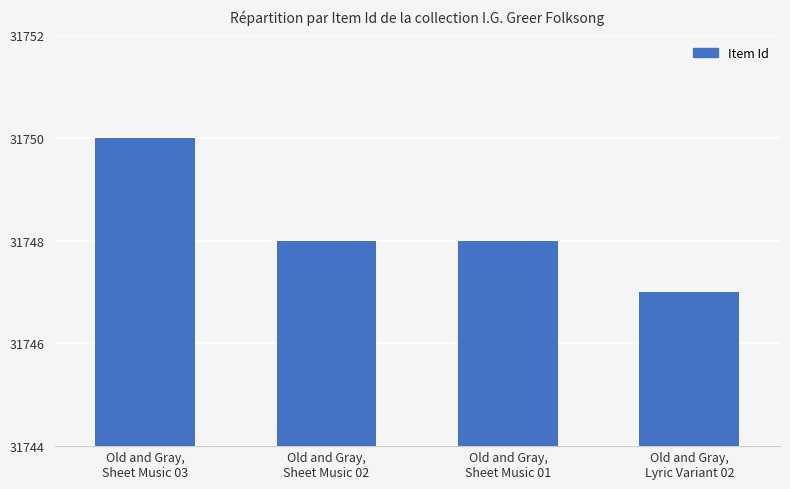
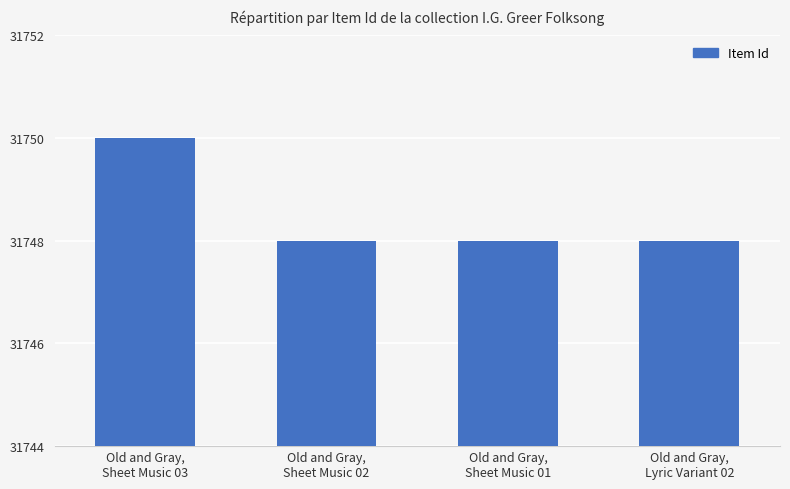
  {
    "Old and Gray, Sheet Music 03": 31750,
    "Old and Gray, Sheet Music 02": 31748,
    "Old and Gray, Sheet Music 01": 31748,
-   "Old and Gray, Lyric Variant 02": 31747
+   "Old and Gray, Lyric Variant 02": 31748
  }
